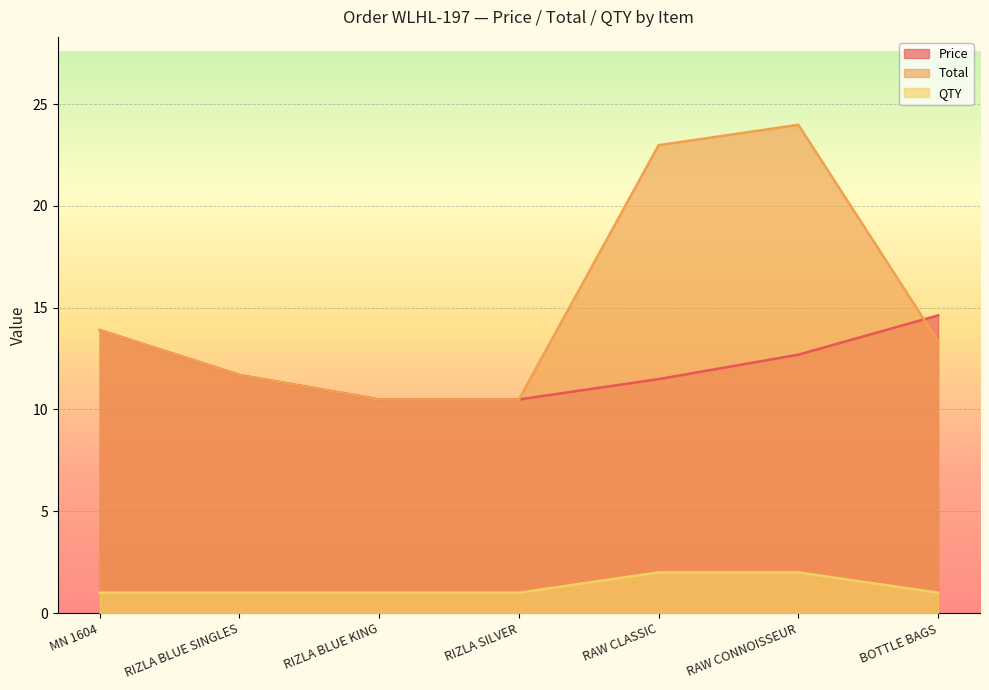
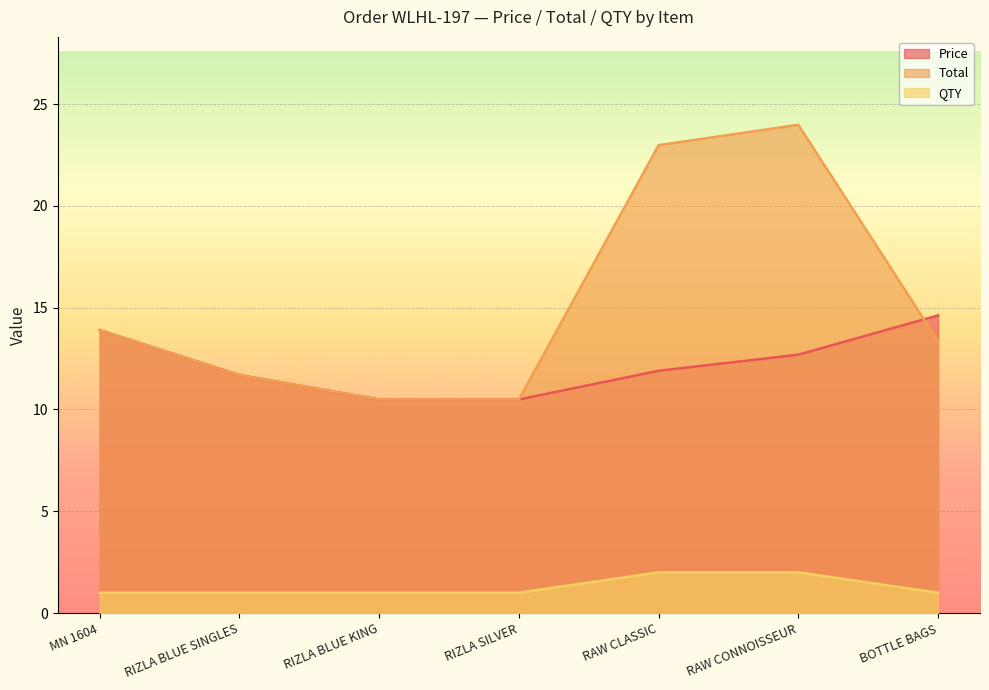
  {
    "Price": {
-     "RAW CLASSIC": 11.5,
+     "RAW CLASSIC": 11.9,
      "RAW CONNOISSEUR": 12.7,
      "BOTTLE BAGS": 14.6
    }
  }
